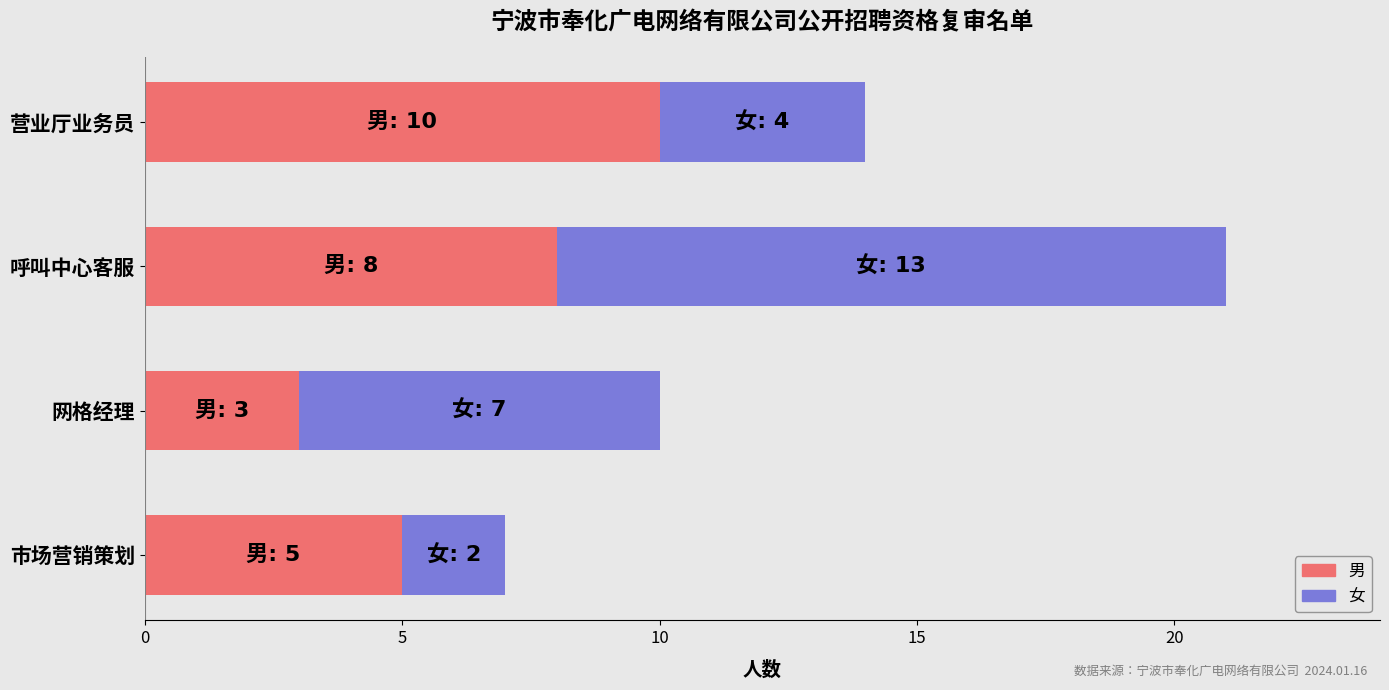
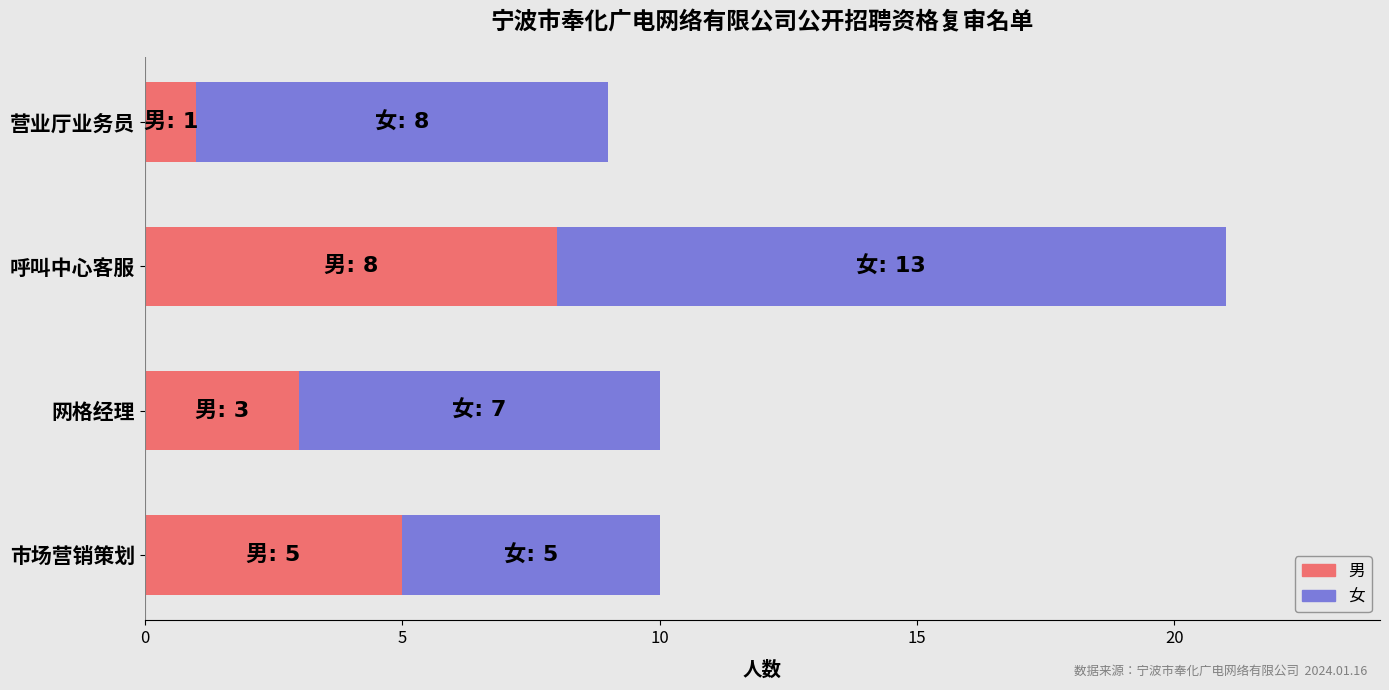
  {
    "男": {
-     "营业厅业务员": 10,
+     "营业厅业务员": 1,
      "呼叫中心客服": 8,
      "网格经理": 3,
      "市场营销策划": 5
    },
    "女": {
-     "营业厅业务员": 4,
+     "营业厅业务员": 8,
      "呼叫中心客服": 13,
      "网格经理": 7,
-     "市场营销策划": 2
+     "市场营销策划": 5
    }
  }
